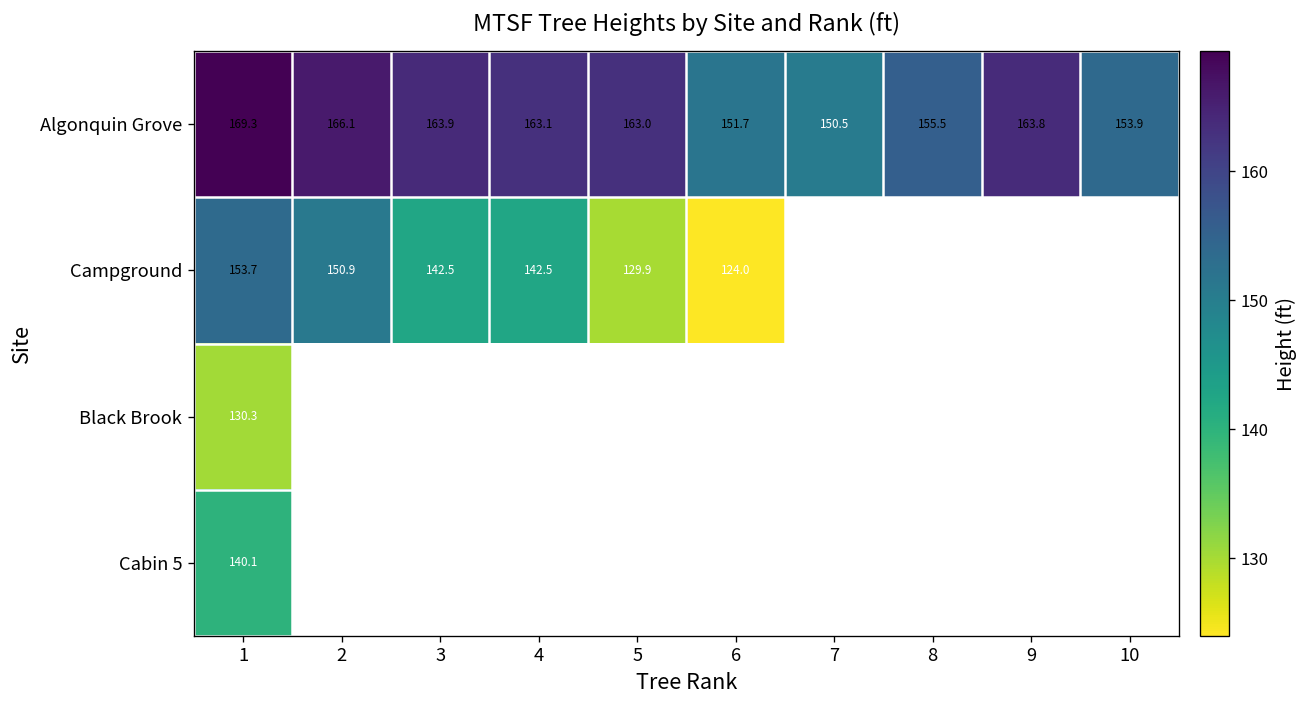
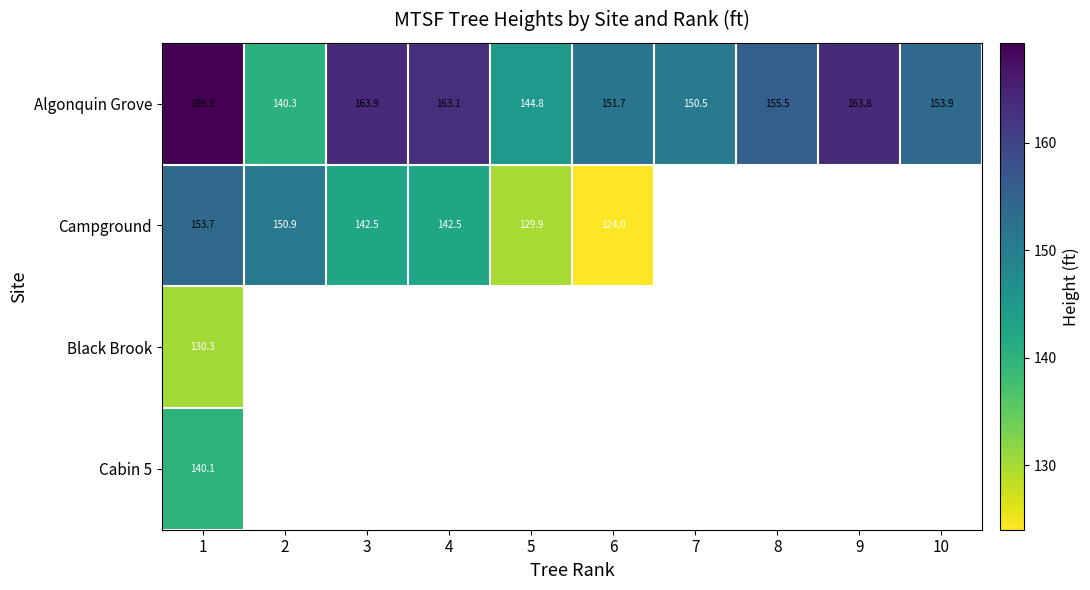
  {
    "Algonquin Grove": {
      "1": 169.3,
-     "2": 166.1,
+     "2": 140.3,
      "3": 163.9,
      "4": 163.1,
-     "5": 163.0,
+     "5": 144.8,
      "6": 151.7,
      "7": 150.5,
      "8": 155.5,
      "9": 163.8,
      "10": 153.9
    },
    "Campground": {
      "1": 153.7,
      "2": 150.9,
      "3": 142.5,
      "4": 142.5,
      "5": 129.9,
      "6": 124.0
    },
    "Black Brook": {
      "1": 130.3
    },
    "Cabin 5": {
      "1": 140.1
    }
  }
